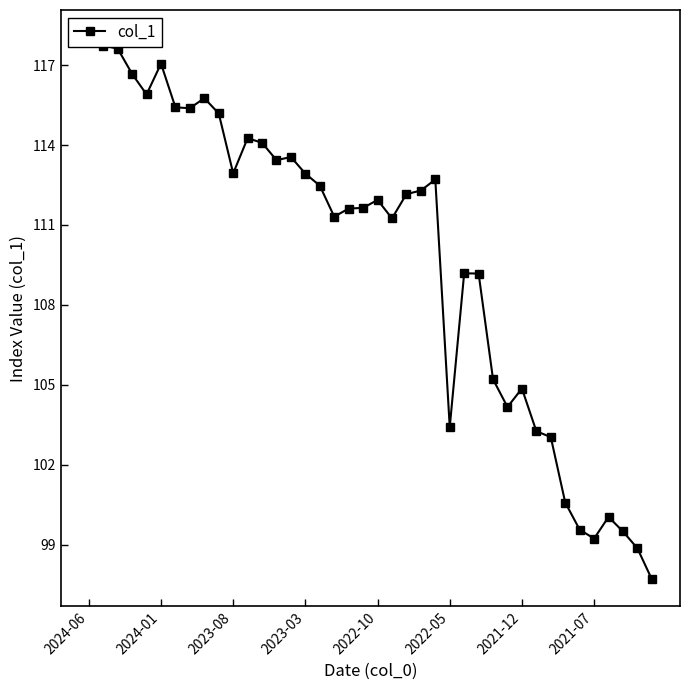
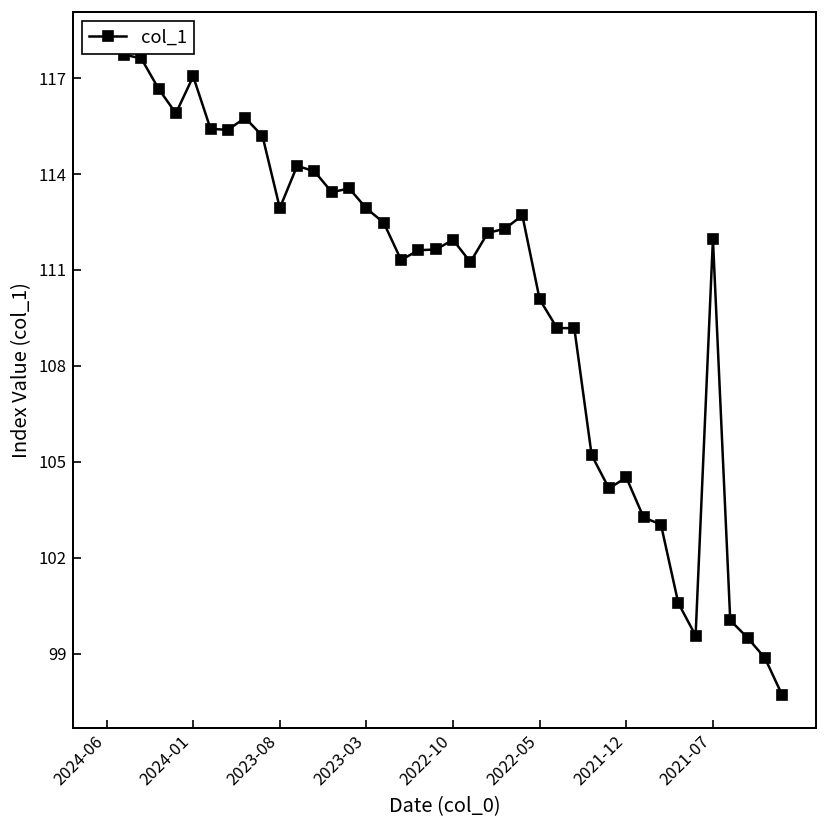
  {
    "2024-01": 117.1,
    "2023-08": 112.9,
    "2023-03": 112.9,
    "2022-10": 111.9,
-   "2022-05": 103.4,
-   "2021-12": 104.9,
-   "2021-07": 99.2
+   "2022-05": 110.1,
+   "2021-12": 104.5,
+   "2021-07": 112.0
  }
